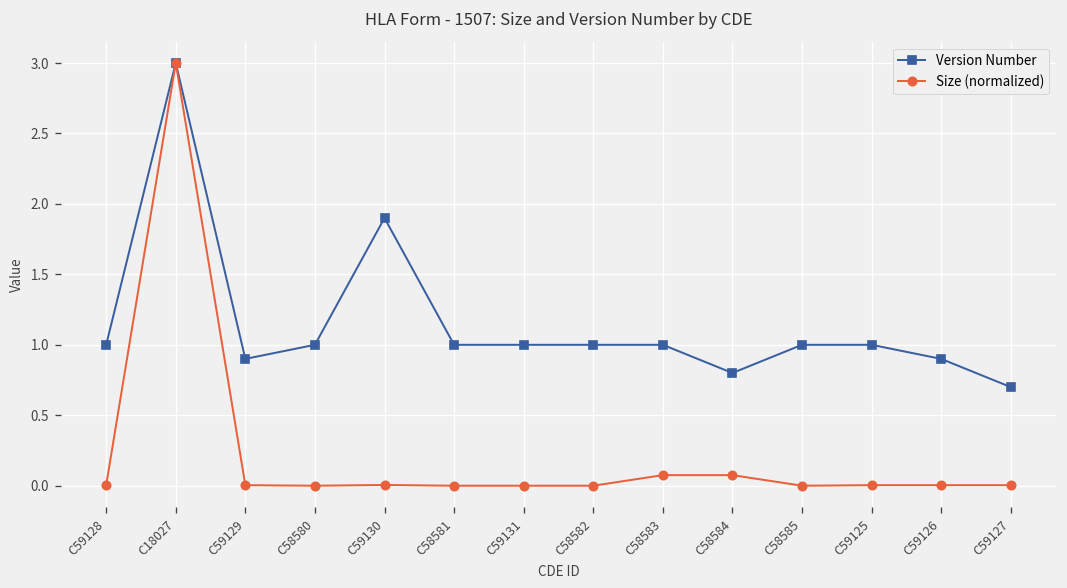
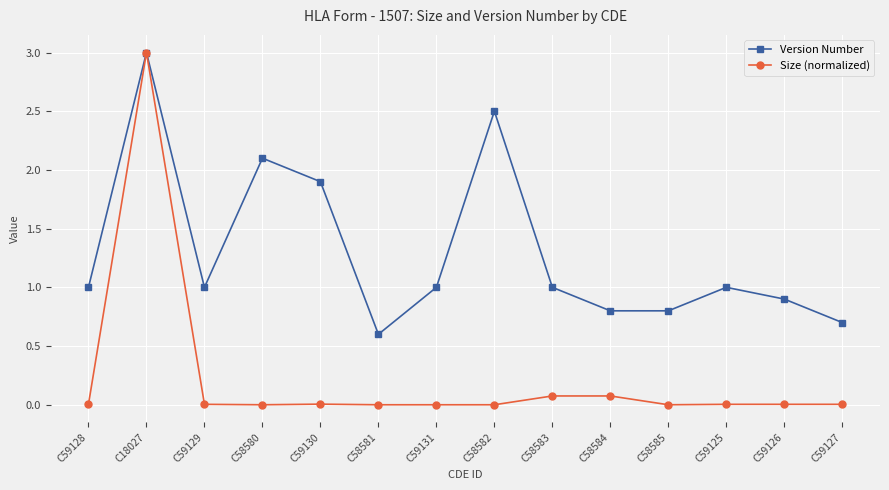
  {
    "Version Number": {
      "C59128": 1.0,
-     "C59129": 0.9,
-     "C58580": 1.0,
+     "C59129": 1.0,
+     "C58580": 2.1,
      "C59130": 1.9,
-     "C58581": 1.0,
+     "C58581": 0.6,
      "C59131": 1.0,
-     "C58582": 1.0,
+     "C58582": 2.5,
      "C58583": 1.0,
      "C58584": 0.8,
-     "C58585": 1.0,
+     "C58585": 0.8,
      "C59125": 1.0,
      "C59126": 0.9,
      "C59127": 0.7
    },
    "Size (normalized)": {
      "C59128": 0.0,
      "C59129": 0.0,
      "C58580": 0.0,
      "C59130": 0.0,
      "C58581": 0.0,
      "C59131": 0.0,
      "C58582": 0.0,
      "C58583": 0.08,
      "C58584": 0.08,
      "C58585": 0.0,
      "C59125": 0.0,
      "C59126": 0.0,
      "C59127": 0.0
    }
  }
